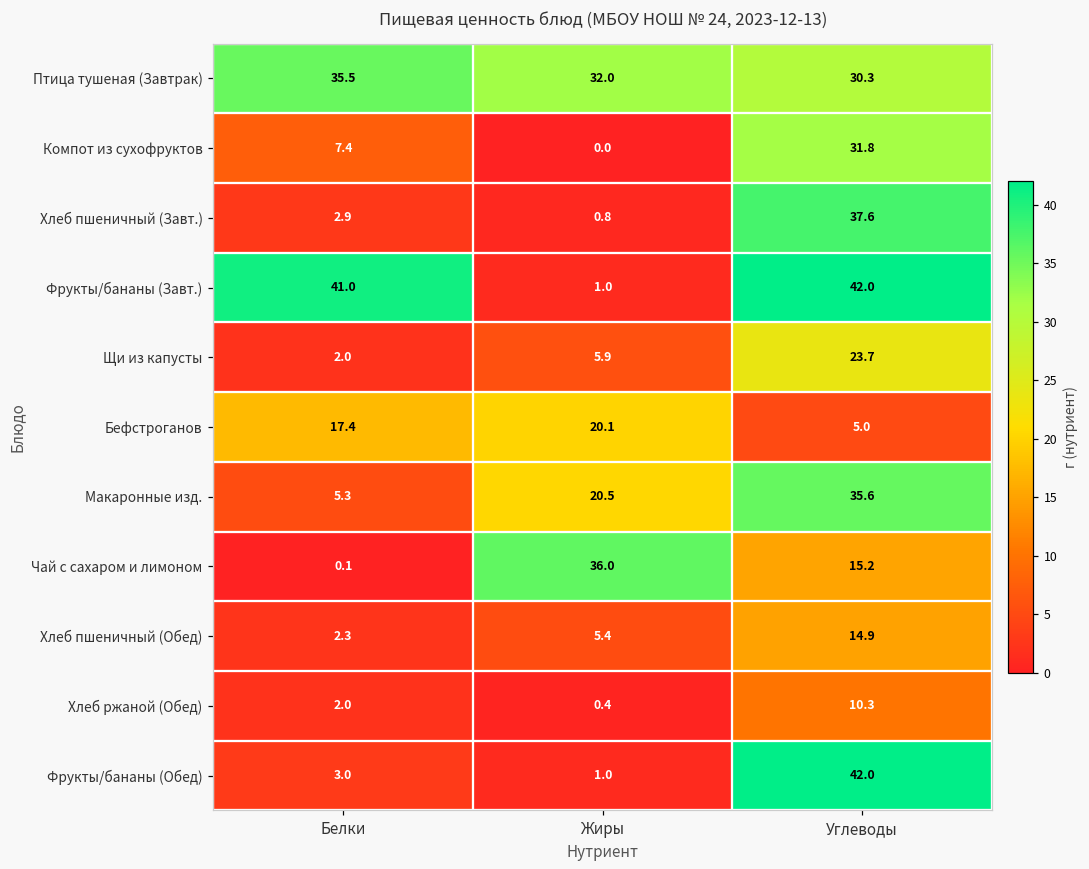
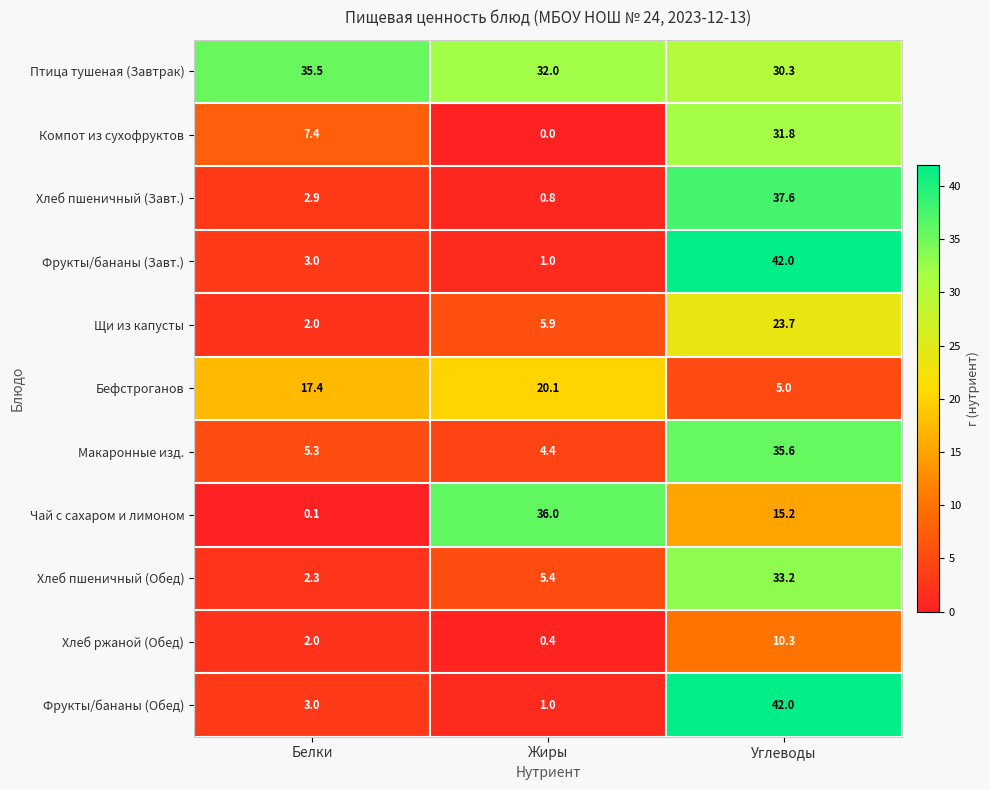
  {
    "Птица тушеная (Завтрак)": {
      "Белки": 35.5,
      "Жиры": 32.0,
      "Углеводы": 30.3
    },
    "Компот из сухофруктов": {
      "Белки": 7.4,
      "Жиры": 0.0,
      "Углеводы": 31.8
    },
    "Хлеб пшеничный (Завт.)": {
      "Белки": 2.9,
      "Жиры": 0.8,
      "Углеводы": 37.6
    },
    "Фрукты/бананы (Завт.)": {
-     "Белки": 41.0,
+     "Белки": 3.0,
      "Жиры": 1.0,
      "Углеводы": 42.0
    },
    "Щи из капусты": {
      "Белки": 2.0,
      "Жиры": 5.9,
      "Углеводы": 23.7
    },
    "Бефстроганов": {
      "Белки": 17.4,
      "Жиры": 20.1,
      "Углеводы": 5.0
    },
    "Макаронные изд.": {
      "Белки": 5.3,
-     "Жиры": 20.5,
+     "Жиры": 4.4,
      "Углеводы": 35.6
    },
    "Чай с сахаром и лимоном": {
      "Белки": 0.1,
      "Жиры": 36.0,
      "Углеводы": 15.2
    },
    "Хлеб пшеничный (Обед)": {
      "Белки": 2.3,
      "Жиры": 5.4,
-     "Углеводы": 14.9
+     "Углеводы": 33.2
    },
    "Хлеб ржаной (Обед)": {
      "Белки": 2.0,
      "Жиры": 0.4,
      "Углеводы": 10.3
    },
    "Фрукты/бананы (Обед)": {
      "Белки": 3.0,
      "Жиры": 1.0,
      "Углеводы": 42.0
    }
  }
